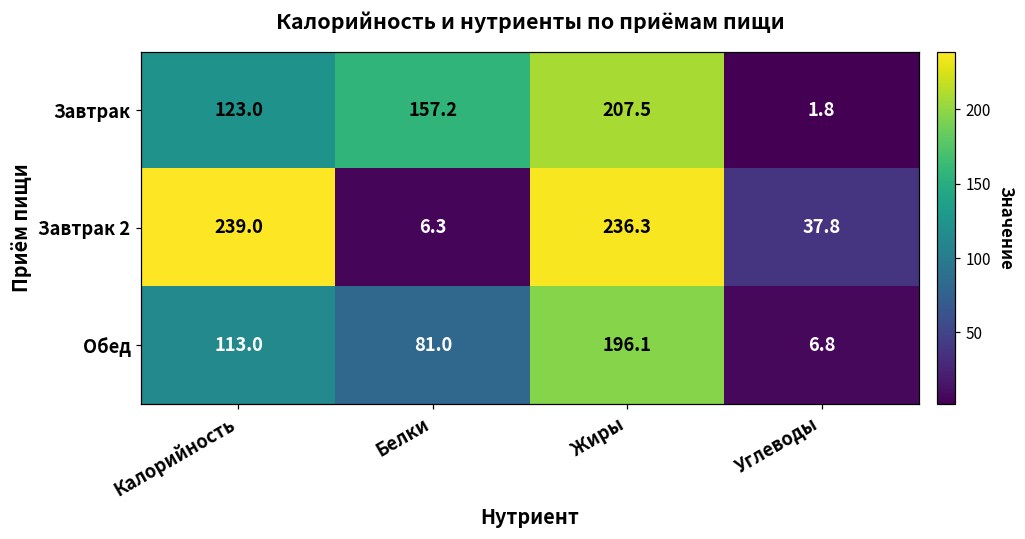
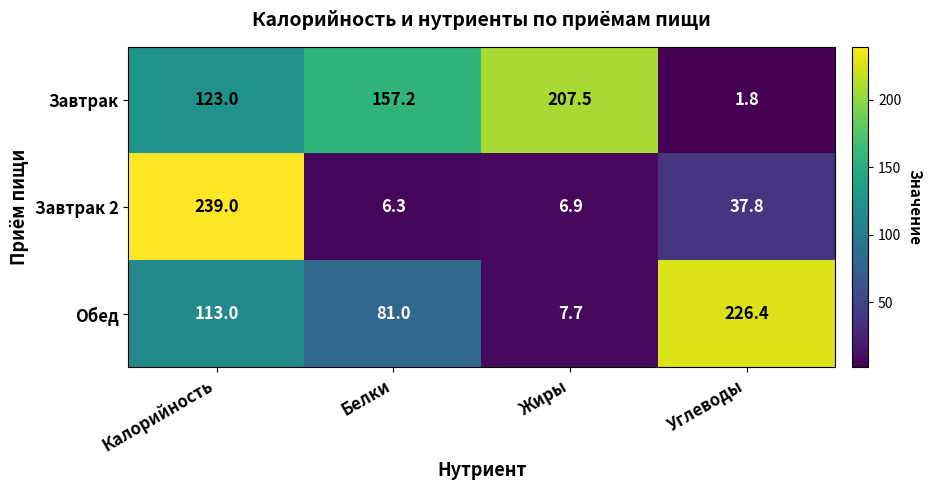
  {
    "Завтрак": {
      "Калорийность": 123.0,
      "Белки": 157.2,
      "Жиры": 207.5,
      "Углеводы": 1.8
    },
    "Завтрак 2": {
      "Калорийность": 239.0,
      "Белки": 6.3,
-     "Жиры": 236.3,
+     "Жиры": 6.9,
      "Углеводы": 37.8
    },
    "Обед": {
      "Калорийность": 113.0,
      "Белки": 81.0,
-     "Жиры": 196.1,
-     "Углеводы": 6.8
+     "Жиры": 7.7,
+     "Углеводы": 226.4
    }
  }
